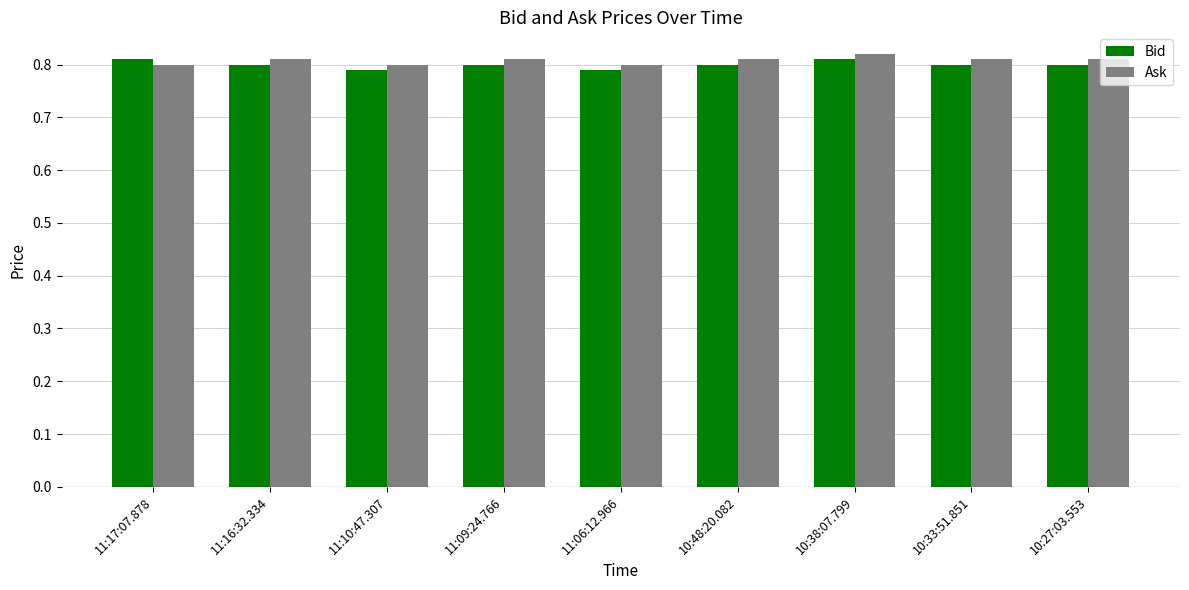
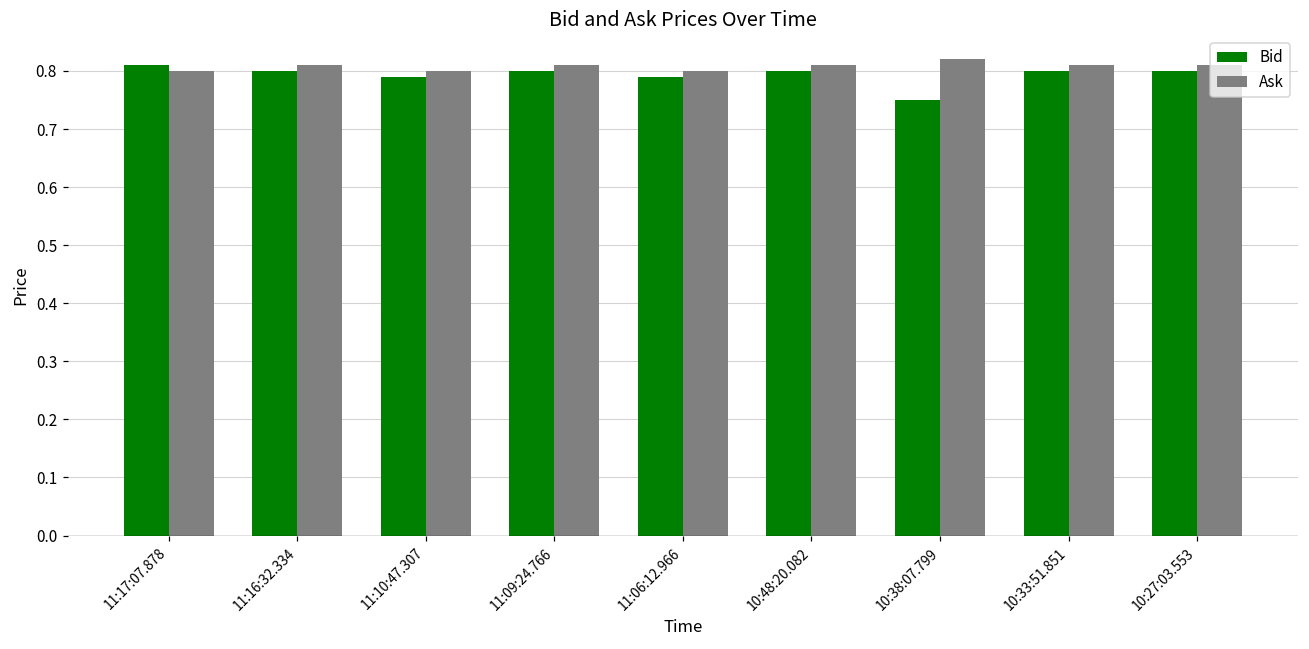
  {
    "Bid": {
      "11:17:07.878": 0.81,
      "11:16:32.334": 0.80,
      "11:10:47.307": 0.79,
      "11:09:24.766": 0.80,
      "11:06:12.966": 0.79,
      "10:48:20.082": 0.80,
-     "10:38:07.799": 0.81,
+     "10:38:07.799": 0.75,
      "10:33:51.851": 0.80,
      "10:27:03.553": 0.80
    },
    "Ask": {
      "11:17:07.878": 0.80,
      "11:16:32.334": 0.81,
      "11:10:47.307": 0.80,
      "11:09:24.766": 0.81,
      "11:06:12.966": 0.80,
      "10:48:20.082": 0.81,
      "10:38:07.799": 0.82,
      "10:33:51.851": 0.81
    }
  }
